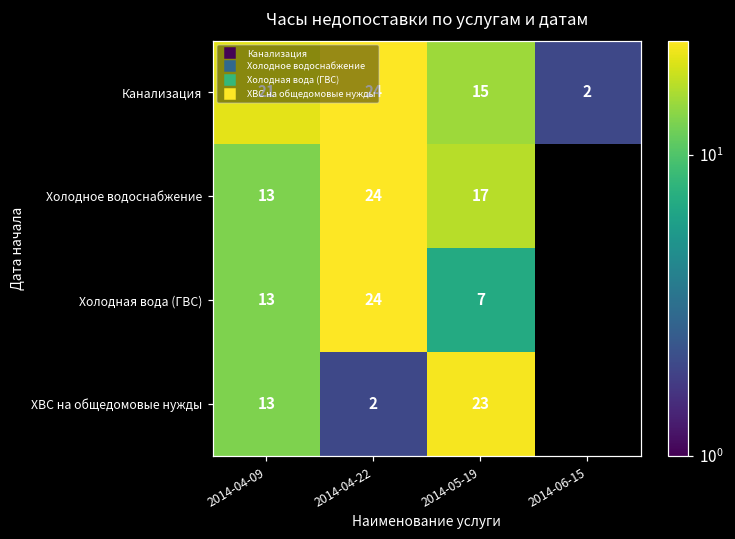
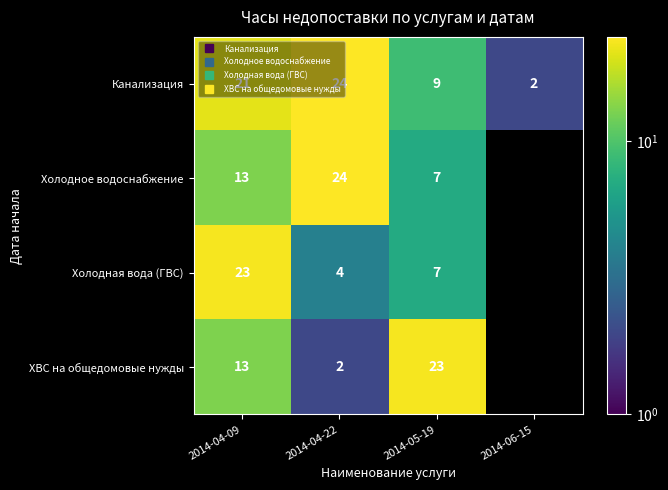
  {
    "Канализация": {
-     "2014-05-19": 15,
+     "2014-05-19": 9,
      "2014-06-15": 2
    },
    "Холодное водоснабжение": {
      "2014-04-09": 13,
      "2014-04-22": 24,
-     "2014-05-19": 17
+     "2014-05-19": 7
    },
    "Холодная вода (ГВС)": {
-     "2014-04-09": 13,
-     "2014-04-22": 24,
+     "2014-04-09": 23,
+     "2014-04-22": 4,
      "2014-05-19": 7
    },
    "ХВС на общедомовые нужды": {
      "2014-04-09": 13,
      "2014-04-22": 2,
      "2014-05-19": 23
    }
  }
